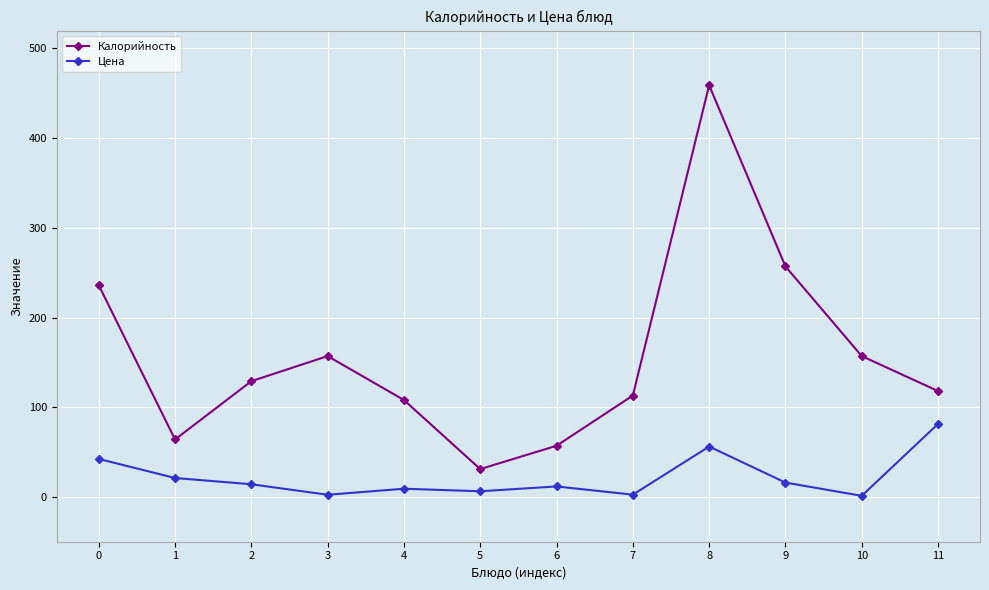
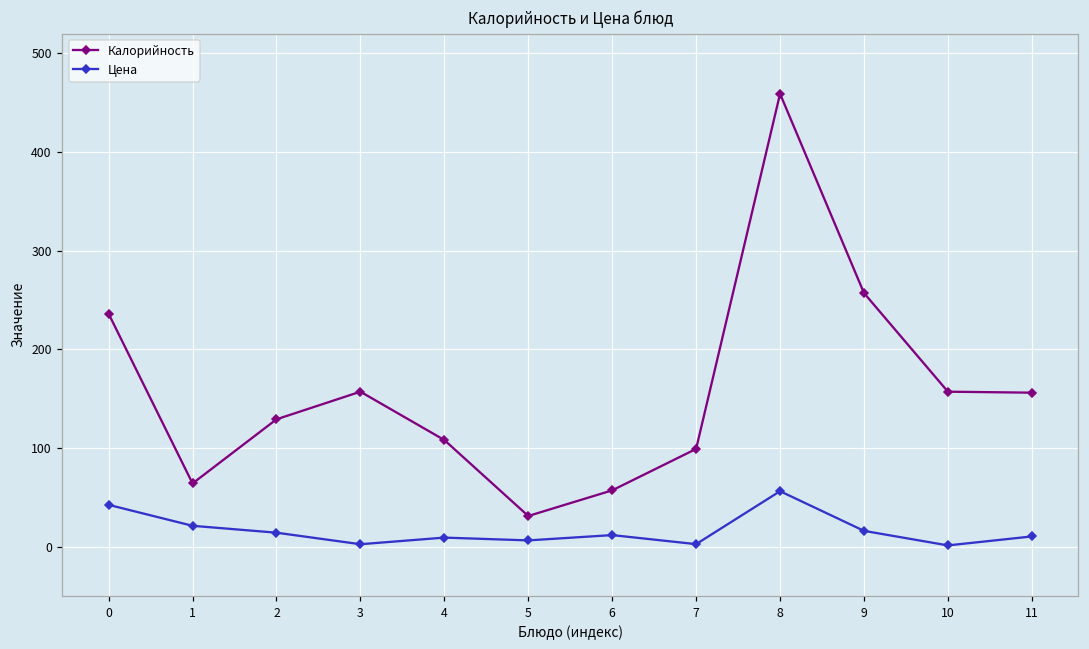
  {
    "Калорийность": {
      "0": 240,
      "1": 60,
      "2": 130,
      "3": 160,
      "4": 110,
      "5": 30,
      "6": 60,
-     "7": 110,
+     "7": 100,
      "8": 460,
      "9": 260,
      "10": 160,
-     "11": 120
+     "11": 160
    },
    "Цена": {
      "0": 40,
      "1": 20,
      "2": 10,
      "3": 0,
      "4": 10,
      "5": 10,
      "6": 10,
      "7": 0,
      "8": 60,
      "9": 20,
      "10": 0,
-     "11": 80
+     "11": 10
    }
  }
